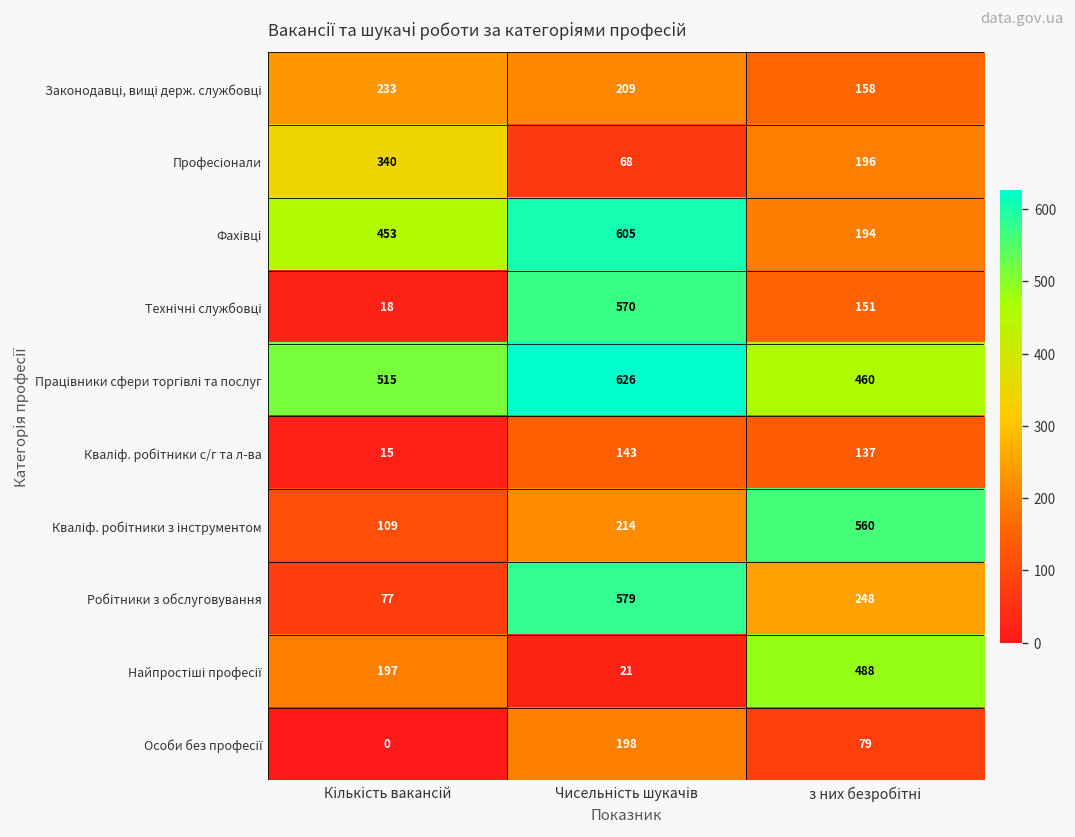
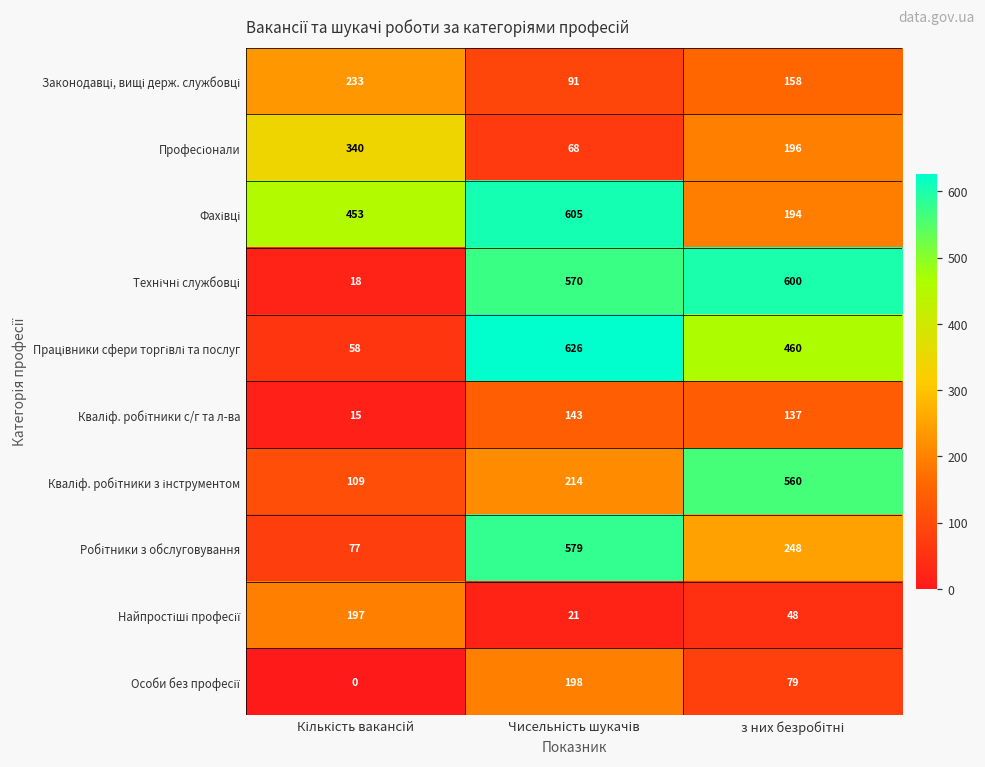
  {
    "Законодавці, вищі держ. службовці": {
      "Кількість вакансій": 233,
-     "Чисельність шукачів": 209,
+     "Чисельність шукачів": 91,
      "з них безробітні": 158
    },
    "Професіонали": {
      "Кількість вакансій": 340,
      "Чисельність шукачів": 68,
      "з них безробітні": 196
    },
    "Фахівці": {
      "Кількість вакансій": 453,
      "Чисельність шукачів": 605,
      "з них безробітні": 194
    },
    "Технічні службовці": {
      "Кількість вакансій": 18,
      "Чисельність шукачів": 570,
-     "з них безробітні": 151
+     "з них безробітні": 600
    },
    "Працівники сфери торгівлі та послуг": {
-     "Кількість вакансій": 515,
+     "Кількість вакансій": 58,
      "Чисельність шукачів": 626,
      "з них безробітні": 460
    },
    "Кваліф. робітники с/г та л-ва": {
      "Кількість вакансій": 15,
      "Чисельність шукачів": 143,
      "з них безробітні": 137
    },
    "Кваліф. робітники з інструментом": {
      "Кількість вакансій": 109,
      "Чисельність шукачів": 214,
      "з них безробітні": 560
    },
    "Робітники з обслуговування": {
      "Кількість вакансій": 77,
      "Чисельність шукачів": 579,
      "з них безробітні": 248
    },
    "Найпростіші професії": {
      "Кількість вакансій": 197,
      "Чисельність шукачів": 21,
-     "з них безробітні": 488
+     "з них безробітні": 48
    },
    "Особи без професії": {
      "Кількість вакансій": 0,
      "Чисельність шукачів": 198,
      "з них безробітні": 79
    }
  }
